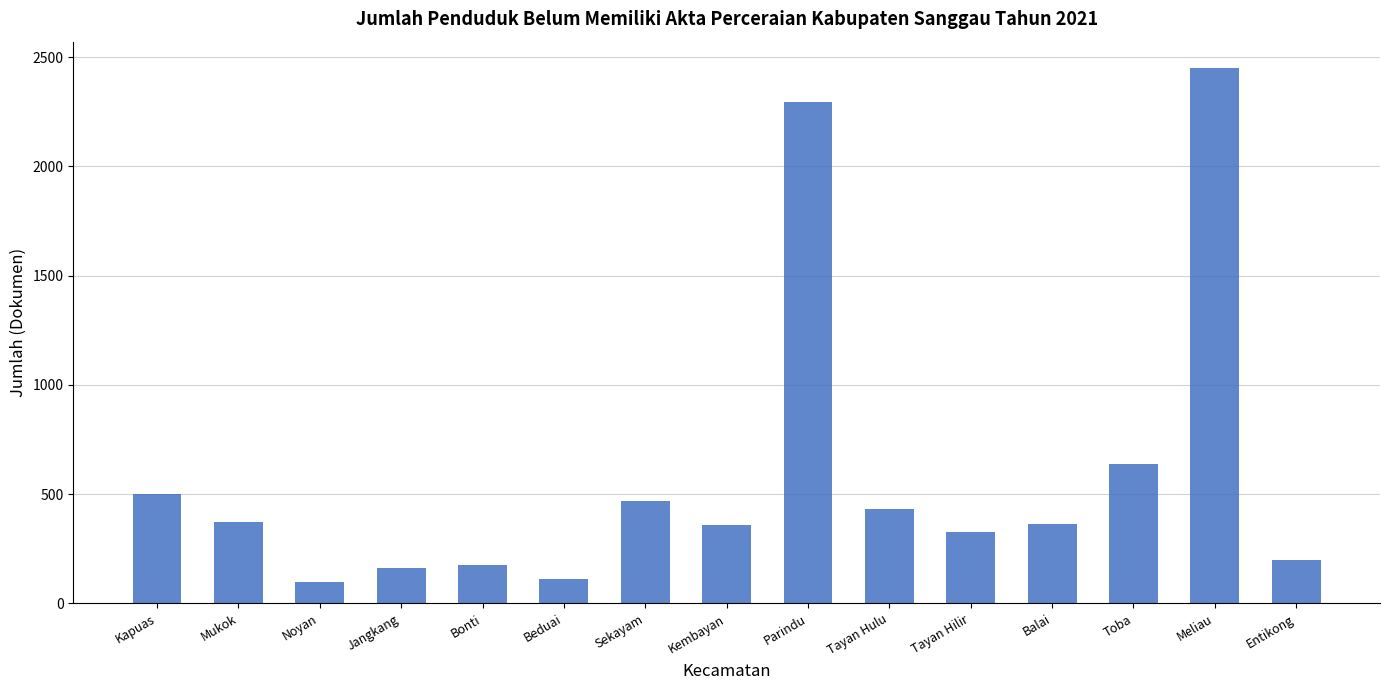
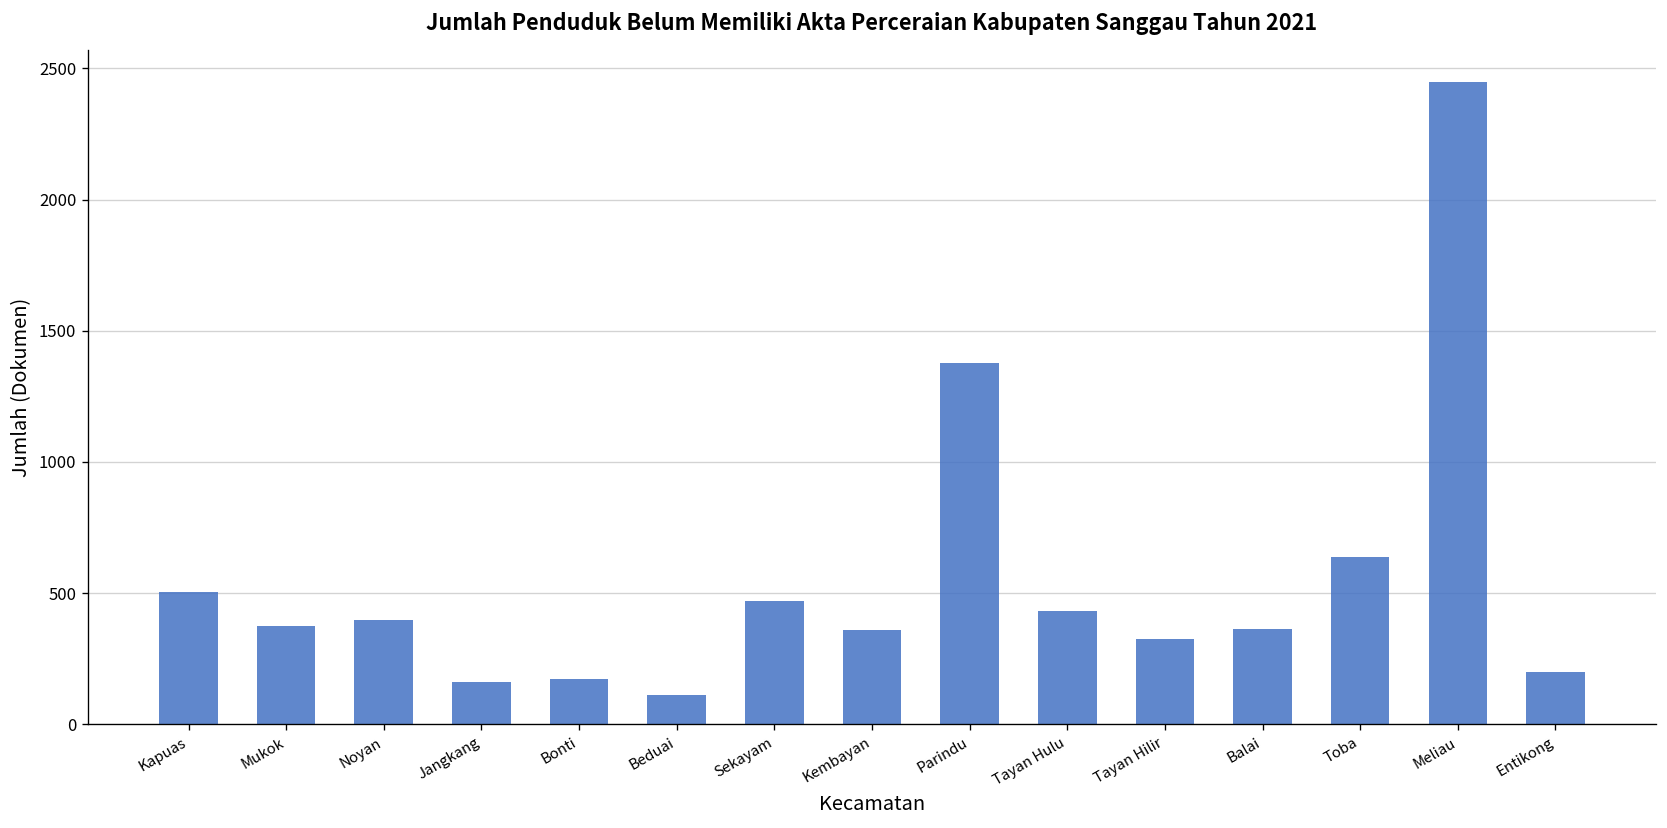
  {
    "Kapuas": 500,
    "Mukok": 370,
-   "Noyan": 100,
+   "Noyan": 400,
    "Jangkang": 160,
    "Bonti": 170,
    "Beduai": 110,
    "Sekayam": 470,
    "Kembayan": 360,
-   "Parindu": 2290,
+   "Parindu": 1380,
    "Tayan Hulu": 430,
    "Tayan Hilir": 330,
    "Balai": 360,
    "Toba": 640,
    "Meliau": 2450,
    "Entikong": 200
  }
